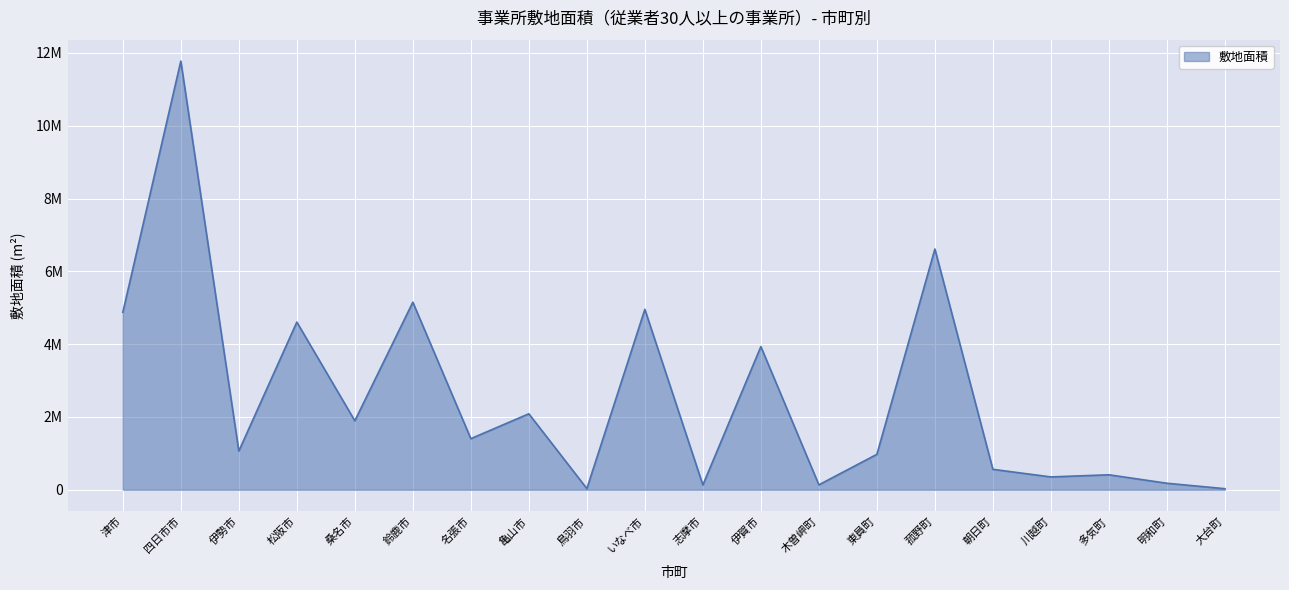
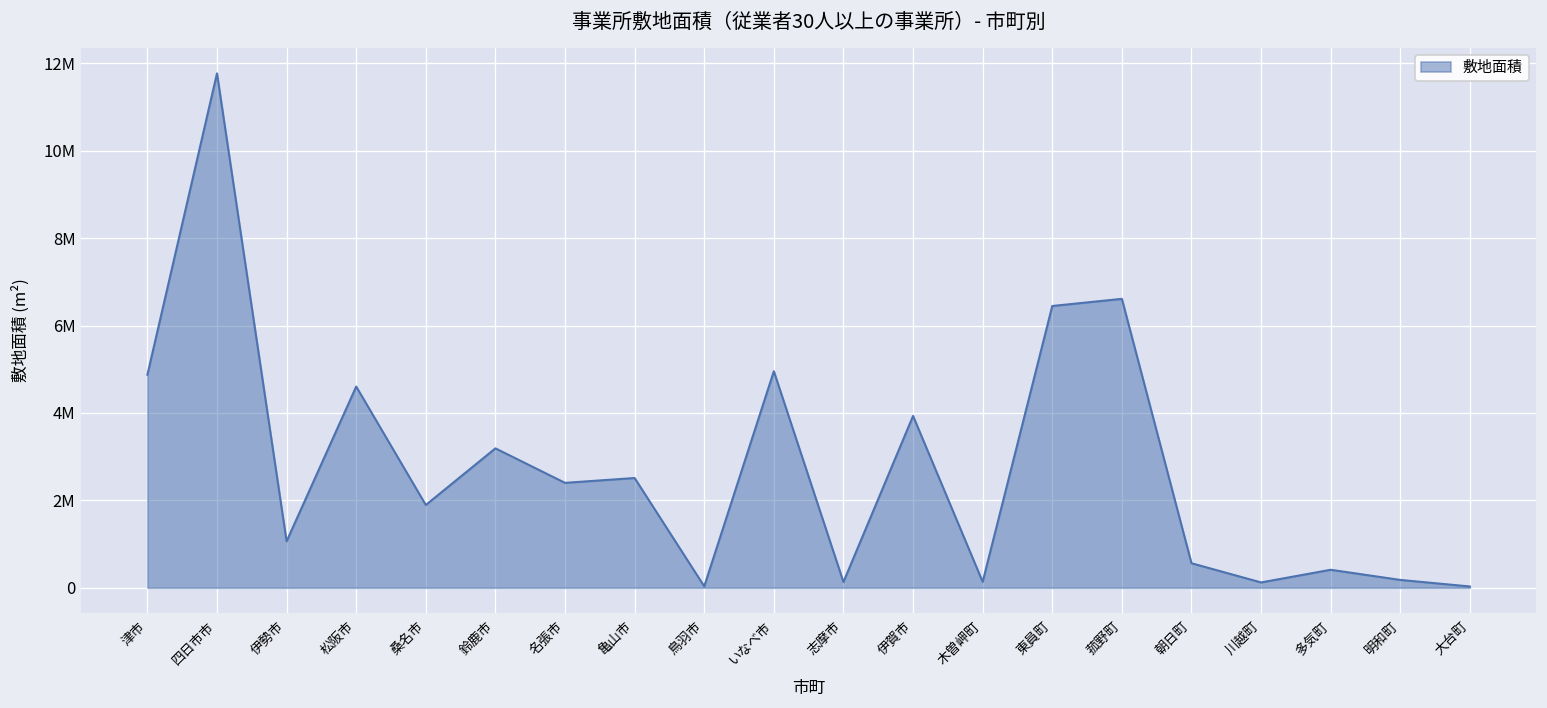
  {
    "津市": 4900000,
    "四日市市": 11800000,
    "伊勢市": 1100000,
    "松阪市": 4600000,
    "桑名市": 1900000,
-   "鈴鹿市": 5200000,
-   "名張市": 1400000,
-   "亀山市": 2100000,
+   "鈴鹿市": 3200000,
+   "名張市": 2400000,
+   "亀山市": 2500000,
    "鳥羽市": 0,
    "いなべ市": 5000000,
    "志摩市": 100000,
    "伊賀市": 3900000,
    "木曽岬町": 100000,
-   "東員町": 1000000,
+   "東員町": 6400000,
    "菰野町": 6600000,
    "朝日町": 600000,
-   "川越町": 400000,
+   "川越町": 100000,
    "多気町": 400000,
    "明和町": 200000,
    "大台町": 0
  }
